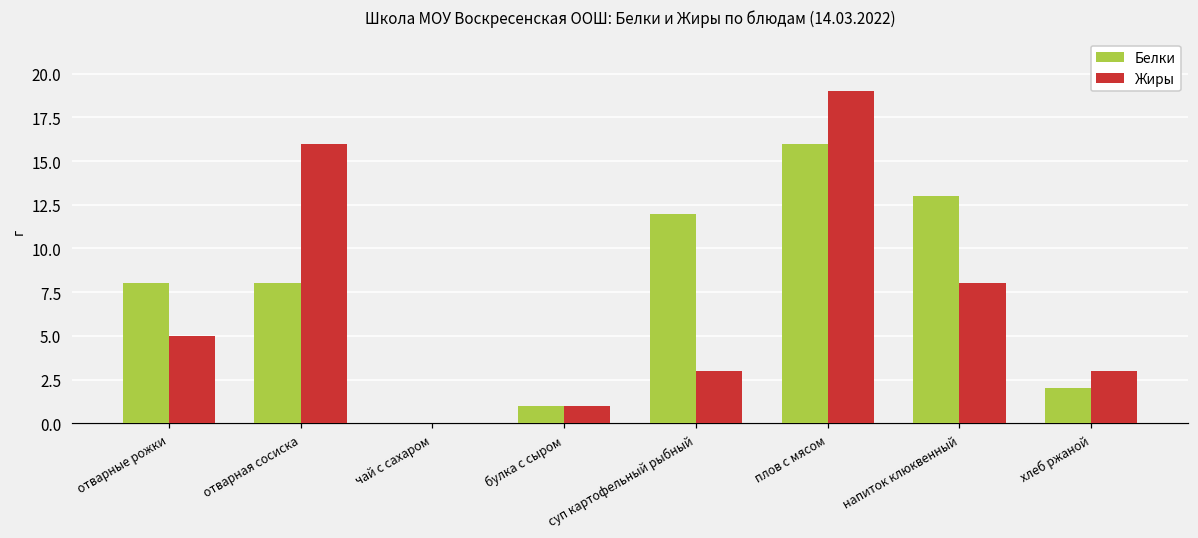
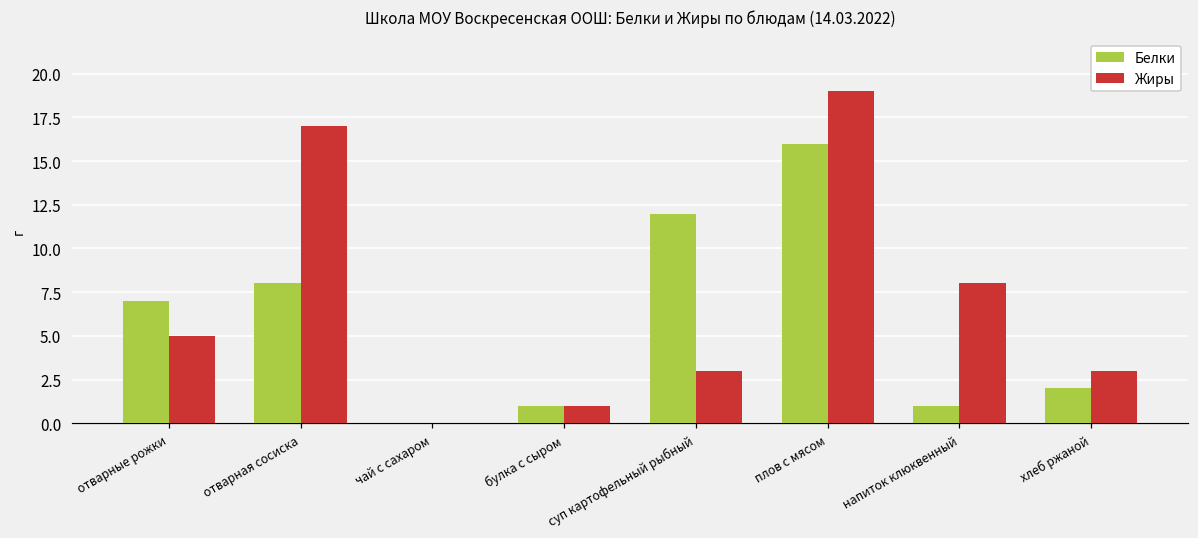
  {
    "Белки": {
-     "отварные рожки": 8,
+     "отварные рожки": 7,
      "отварная сосиска": 8,
      "чай с сахаром": 0,
      "булка с сыром": 1,
      "суп картофельный рыбный": 12,
      "плов с мясом": 16,
-     "напиток клюквенный": 13,
+     "напиток клюквенный": 1,
      "хлеб ржаной": 2
    },
    "Жиры": {
      "отварные рожки": 5,
-     "отварная сосиска": 16,
+     "отварная сосиска": 17,
      "чай с сахаром": 0,
      "булка с сыром": 1,
      "суп картофельный рыбный": 3,
      "плов с мясом": 19,
      "напиток клюквенный": 8,
      "хлеб ржаной": 3
    }
  }
